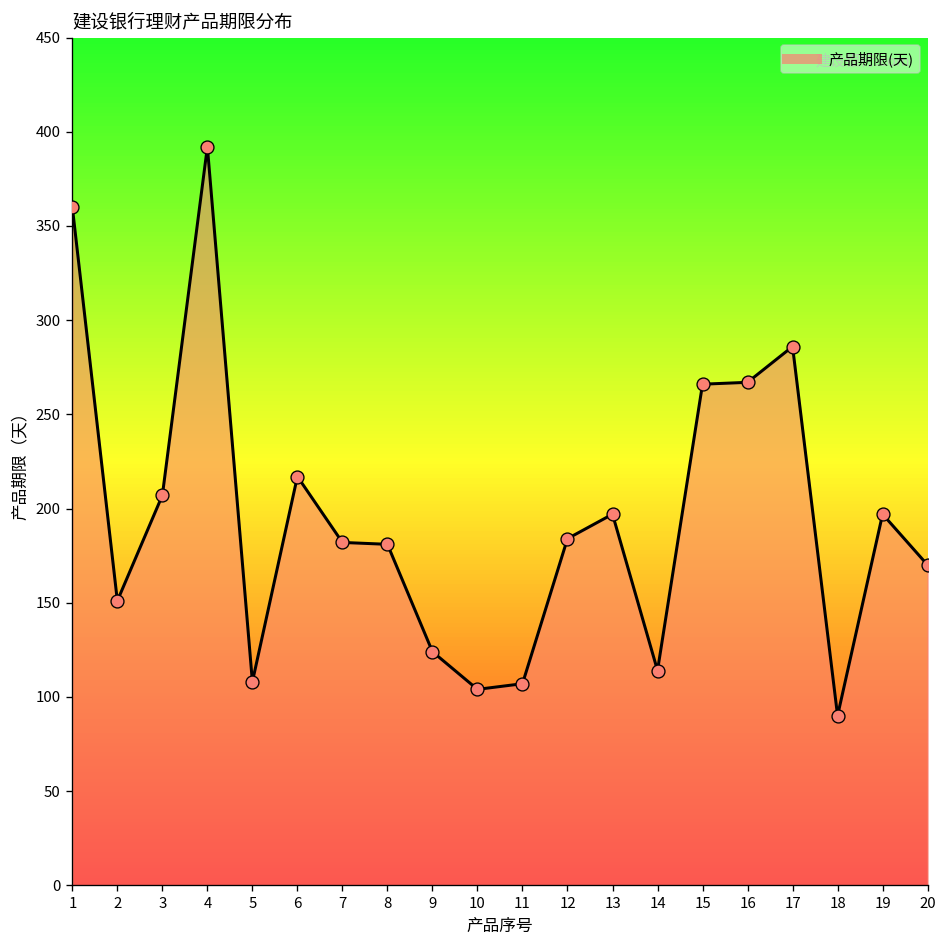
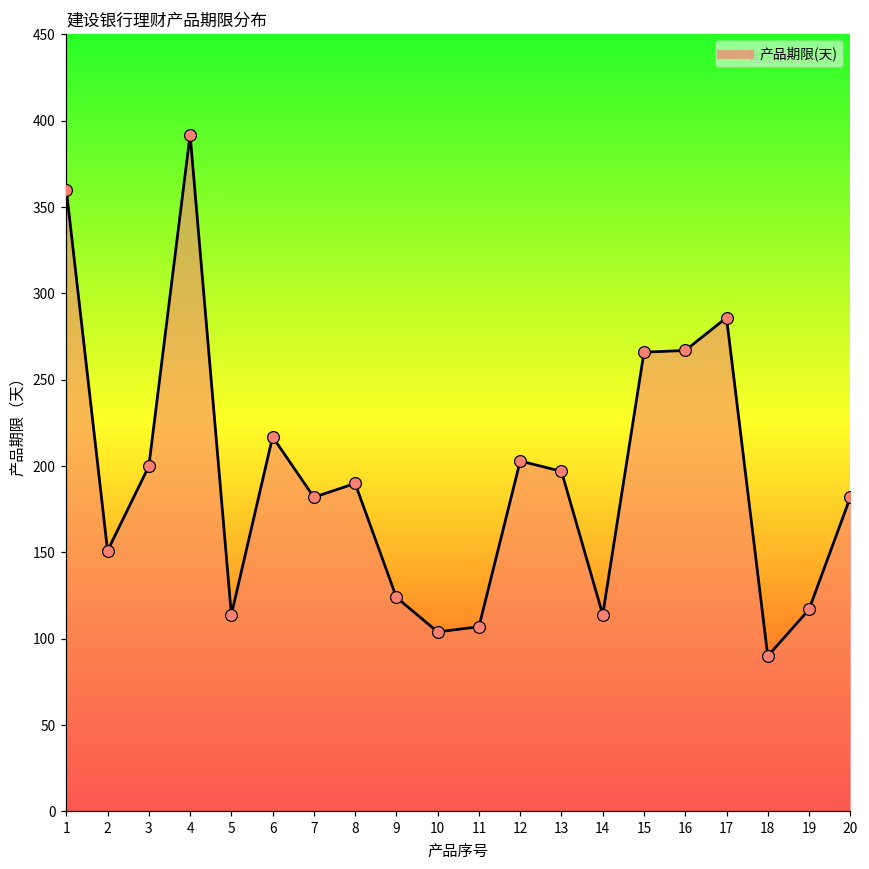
  {
    "1": 360,
    "2": 151,
-   "3": 207,
+   "3": 200,
    "4": 392,
-   "5": 108,
+   "5": 114,
    "6": 217,
    "7": 182,
-   "8": 181,
+   "8": 190,
    "9": 124,
    "10": 104,
    "11": 107,
-   "12": 184,
+   "12": 203,
    "13": 197,
    "14": 114,
    "15": 266,
    "16": 267,
    "17": 286,
    "18": 90,
-   "19": 197,
-   "20": 170
+   "19": 117,
+   "20": 182
  }
